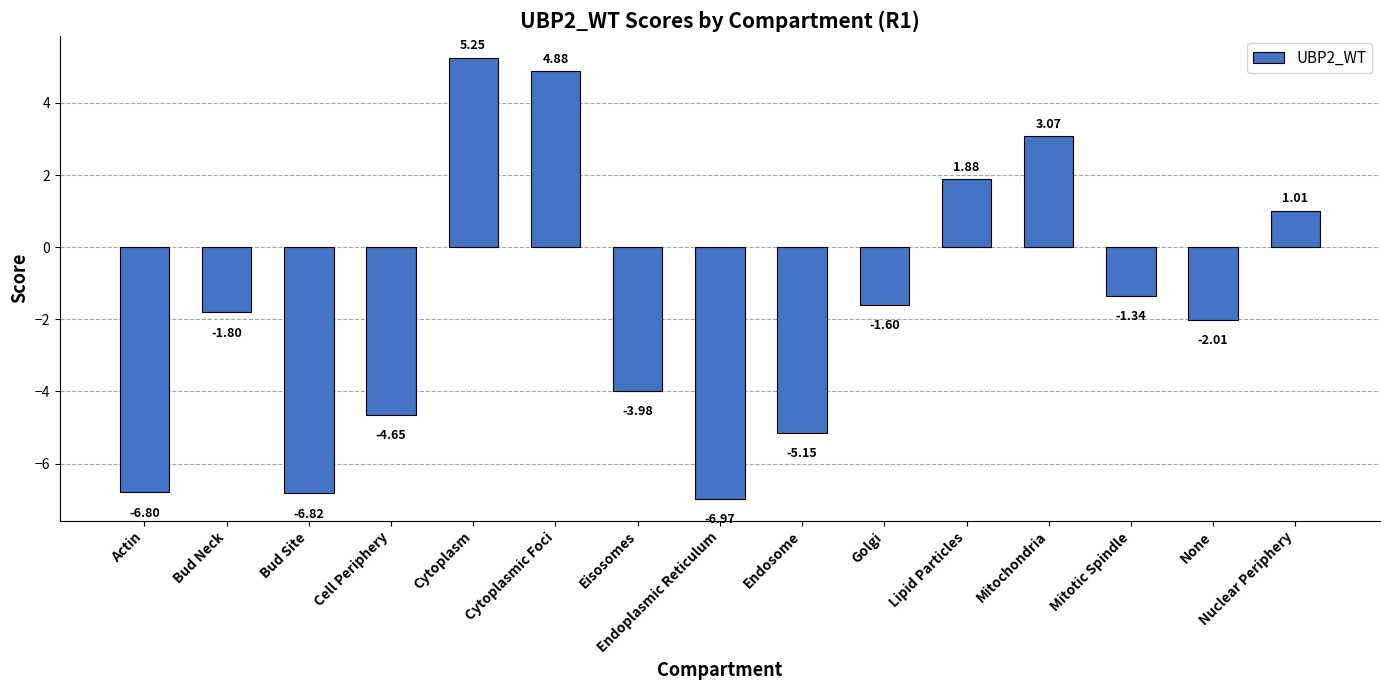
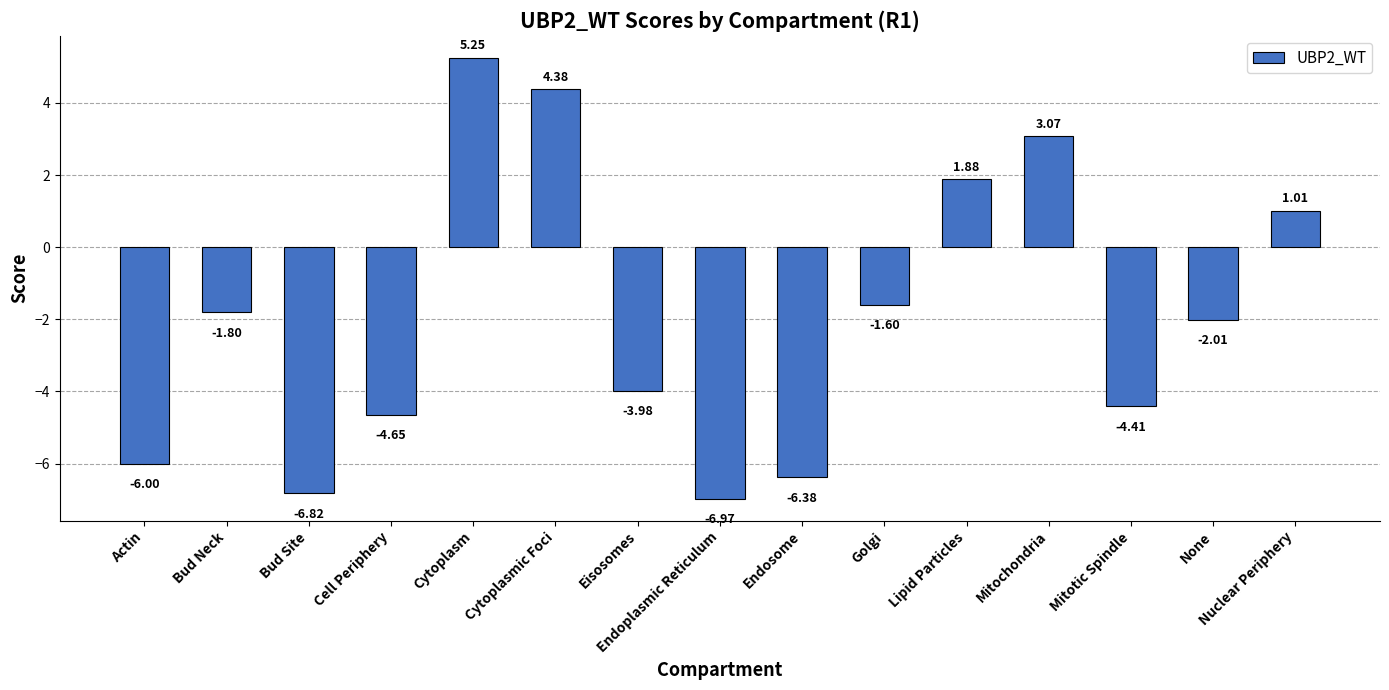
  {
-   "Actin": -6.80,
+   "Actin": -6.00,
    "Bud Neck": -1.80,
    "Bud Site": -6.82,
    "Cell Periphery": -4.65,
    "Cytoplasm": 5.25,
-   "Cytoplasmic Foci": 4.88,
+   "Cytoplasmic Foci": 4.38,
    "Eisosomes": -3.98,
    "Endoplasmic Reticulum": -6.97,
-   "Endosome": -5.15,
+   "Endosome": -6.38,
    "Golgi": -1.60,
    "Lipid Particles": 1.88,
    "Mitochondria": 3.07,
-   "Mitotic Spindle": -1.34,
+   "Mitotic Spindle": -4.41,
    "None": -2.01,
    "Nuclear Periphery": 1.01
  }
